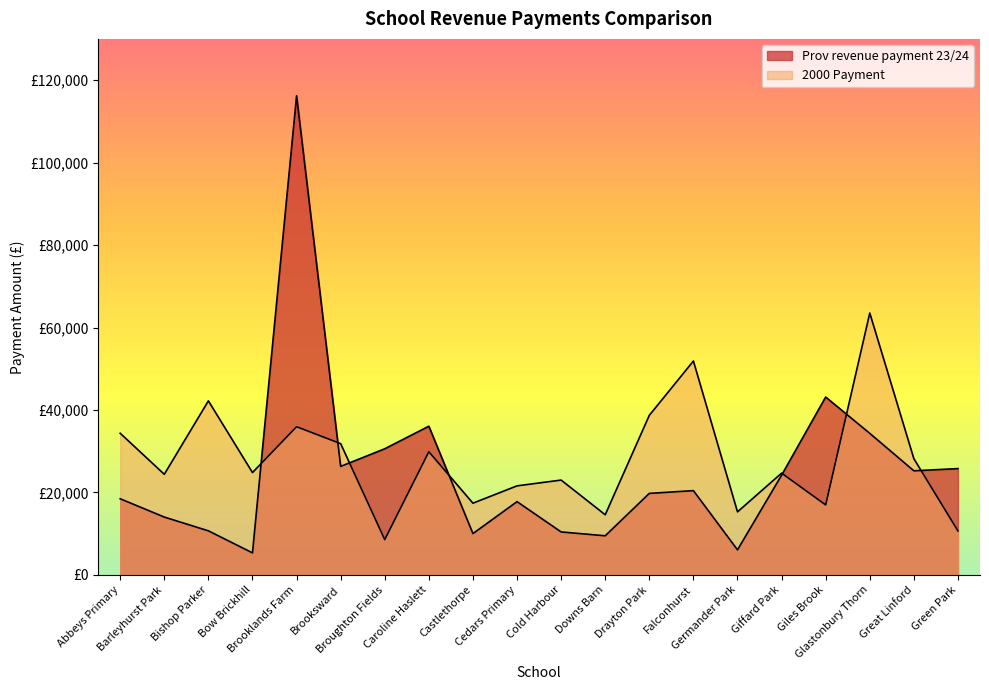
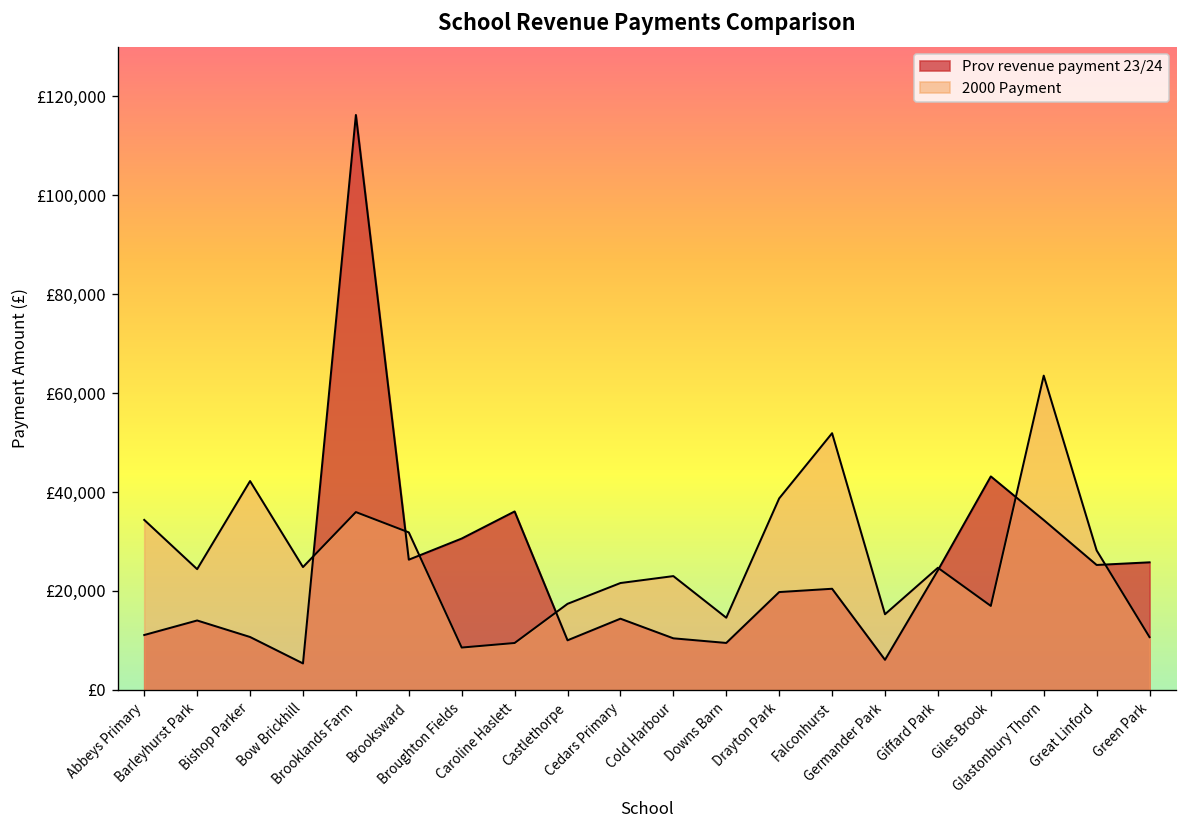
  {
    "Prov revenue payment 23/24": {
-     "Abbeys Primary": "£18,000",
+     "Abbeys Primary": "£11,000",
      "Barleyhurst Park": "£14,000",
      "Bishop Parker": "£11,000",
      "Bow Brickhill": "£5,000",
      "Brooklands Farm": "£116,000",
      "Brooksward": "£26,000",
      "Broughton Fields": "£31,000",
      "Caroline Haslett": "£36,000",
      "Castlethorpe": "£10,000",
-     "Cedars Primary": "£18,000",
+     "Cedars Primary": "£14,000",
      "Cold Harbour": "£10,000",
      "Downs Barn": "£9,000",
      "Drayton Park": "£20,000",
      "Falconhurst": "£20,000",
      "Germander Park": "£6,000",
      "Giles Brook": "£43,000",
      "Glastonbury Thorn": "£34,000",
      "Great Linford": "£25,000",
      "Green Park": "£26,000"
    },
    "2000 Payment": {
      "Abbeys Primary": "£34,000",
      "Barleyhurst Park": "£24,000",
      "Bishop Parker": "£42,000",
      "Bow Brickhill": "£25,000",
      "Brooklands Farm": "£36,000",
      "Brooksward": "£32,000",
      "Broughton Fields": "£9,000",
-     "Caroline Haslett": "£30,000",
+     "Caroline Haslett": "£9,000",
      "Castlethorpe": "£17,000",
      "Cedars Primary": "£22,000",
      "Cold Harbour": "£23,000",
      "Downs Barn": "£15,000",
      "Drayton Park": "£39,000",
      "Falconhurst": "£52,000",
      "Germander Park": "£15,000",
      "Giles Brook": "£17,000",
      "Glastonbury Thorn": "£64,000",
      "Great Linford": "£28,000",
      "Green Park": "£11,000"
    }
  }
